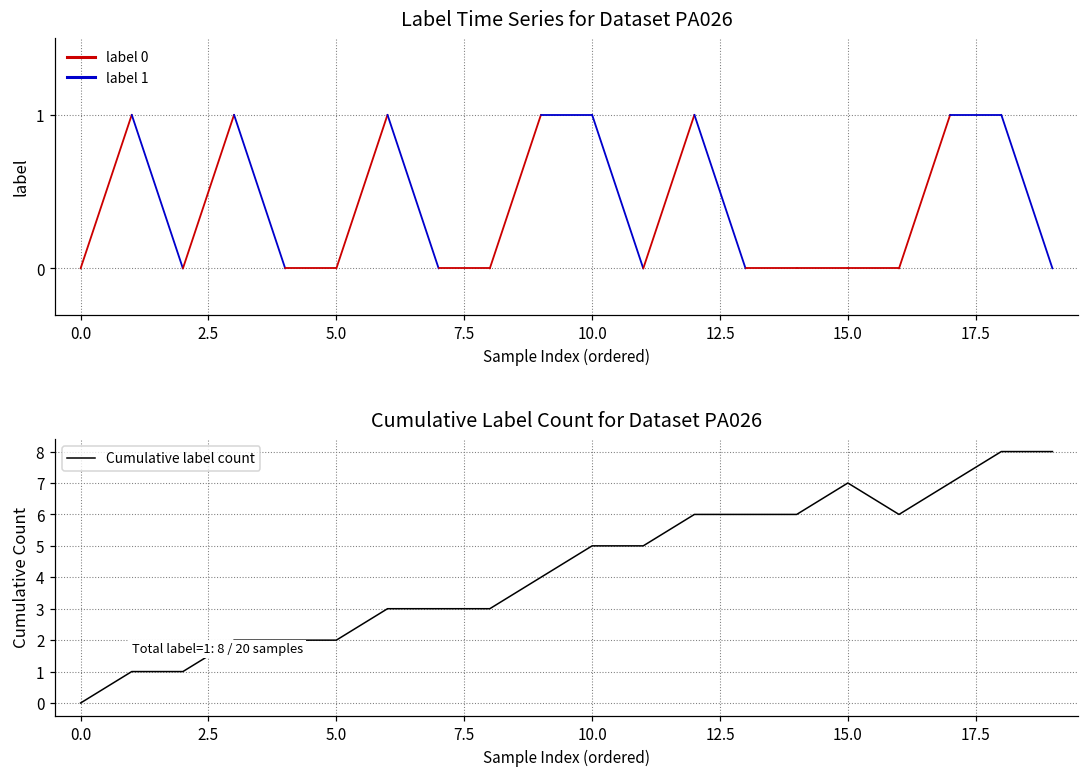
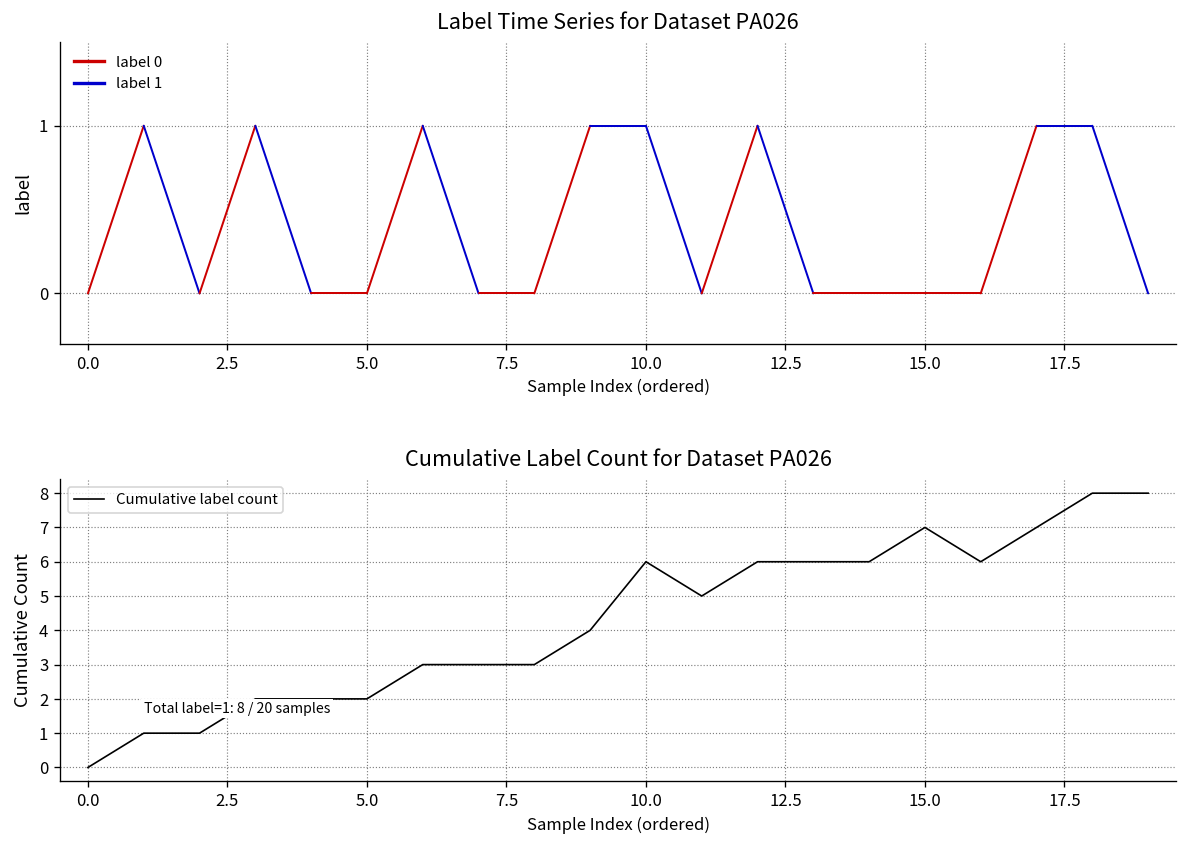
  {
    "Cumulative Label Count for Dataset PA026": {
      "0.0": 0,
      "5.0": 2,
-     "10.0": 5,
+     "10.0": 6,
      "15.0": 7
    }
  }
